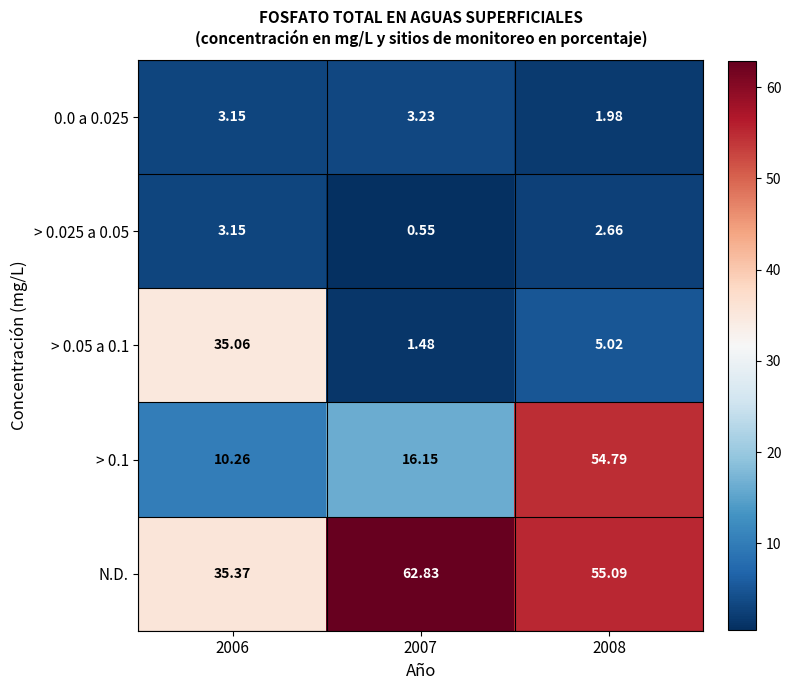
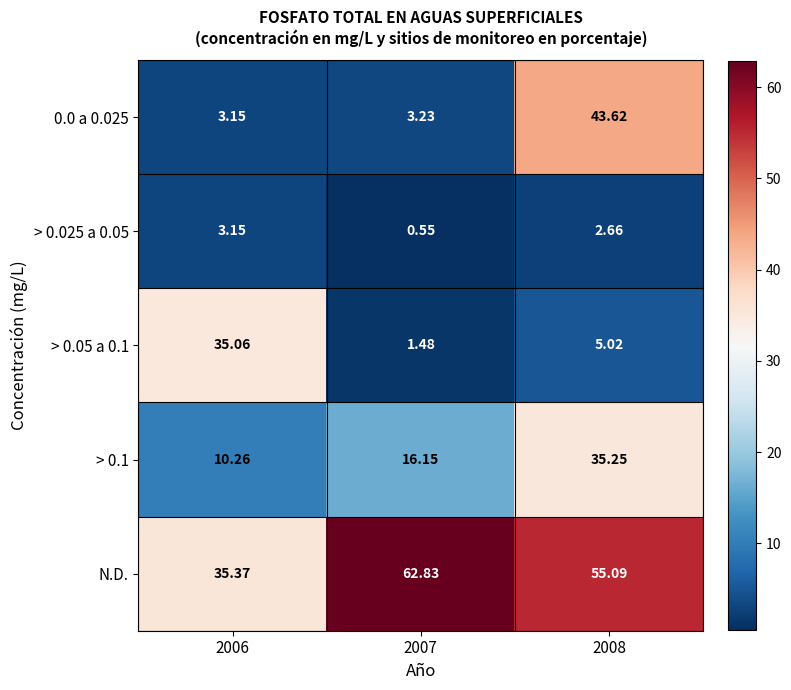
  {
    "0.0 a 0.025": {
      "2006": 3.15,
      "2007": 3.23,
-     "2008": 1.98
+     "2008": 43.62
    },
    "> 0.025 a 0.05": {
      "2006": 3.15,
      "2007": 0.55,
      "2008": 2.66
    },
    "> 0.05 a 0.1": {
      "2006": 35.06,
      "2007": 1.48,
      "2008": 5.02
    },
    "> 0.1": {
      "2006": 10.26,
      "2007": 16.15,
-     "2008": 54.79
+     "2008": 35.25
    },
    "N.D.": {
      "2006": 35.37,
      "2007": 62.83,
      "2008": 55.09
    }
  }
